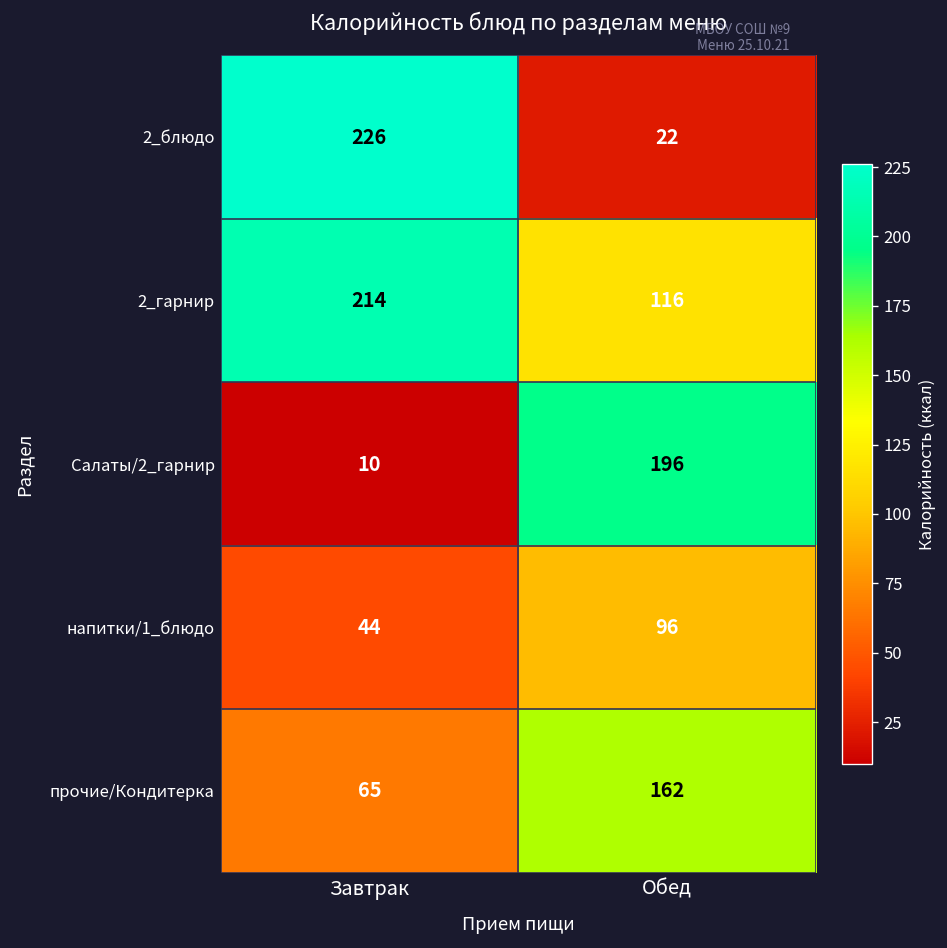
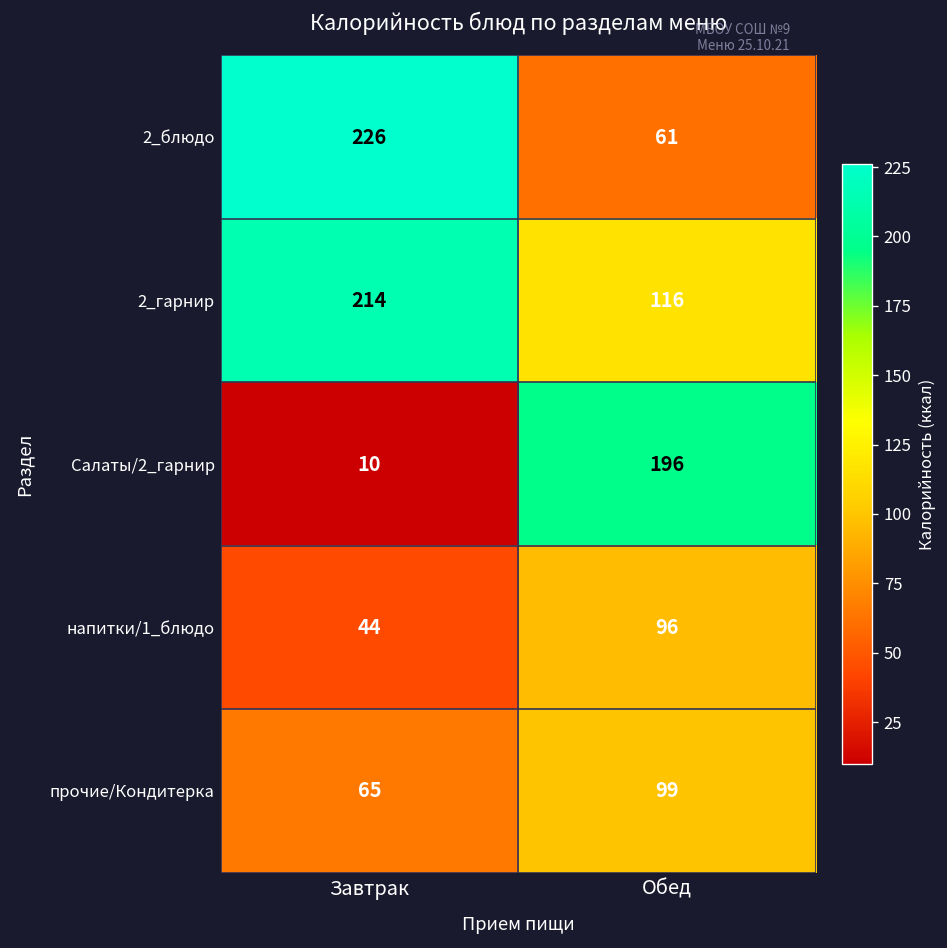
  {
    "2_блюдо": {
      "Завтрак": 226,
-     "Обед": 22
+     "Обед": 61
    },
    "2_гарнир": {
      "Завтрак": 214,
      "Обед": 116
    },
    "Салаты/2_гарнир": {
      "Завтрак": 10,
      "Обед": 196
    },
    "напитки/1_блюдо": {
      "Завтрак": 44,
      "Обед": 96
    },
    "прочие/Кондитерка": {
      "Завтрак": 65,
-     "Обед": 162
+     "Обед": 99
    }
  }
